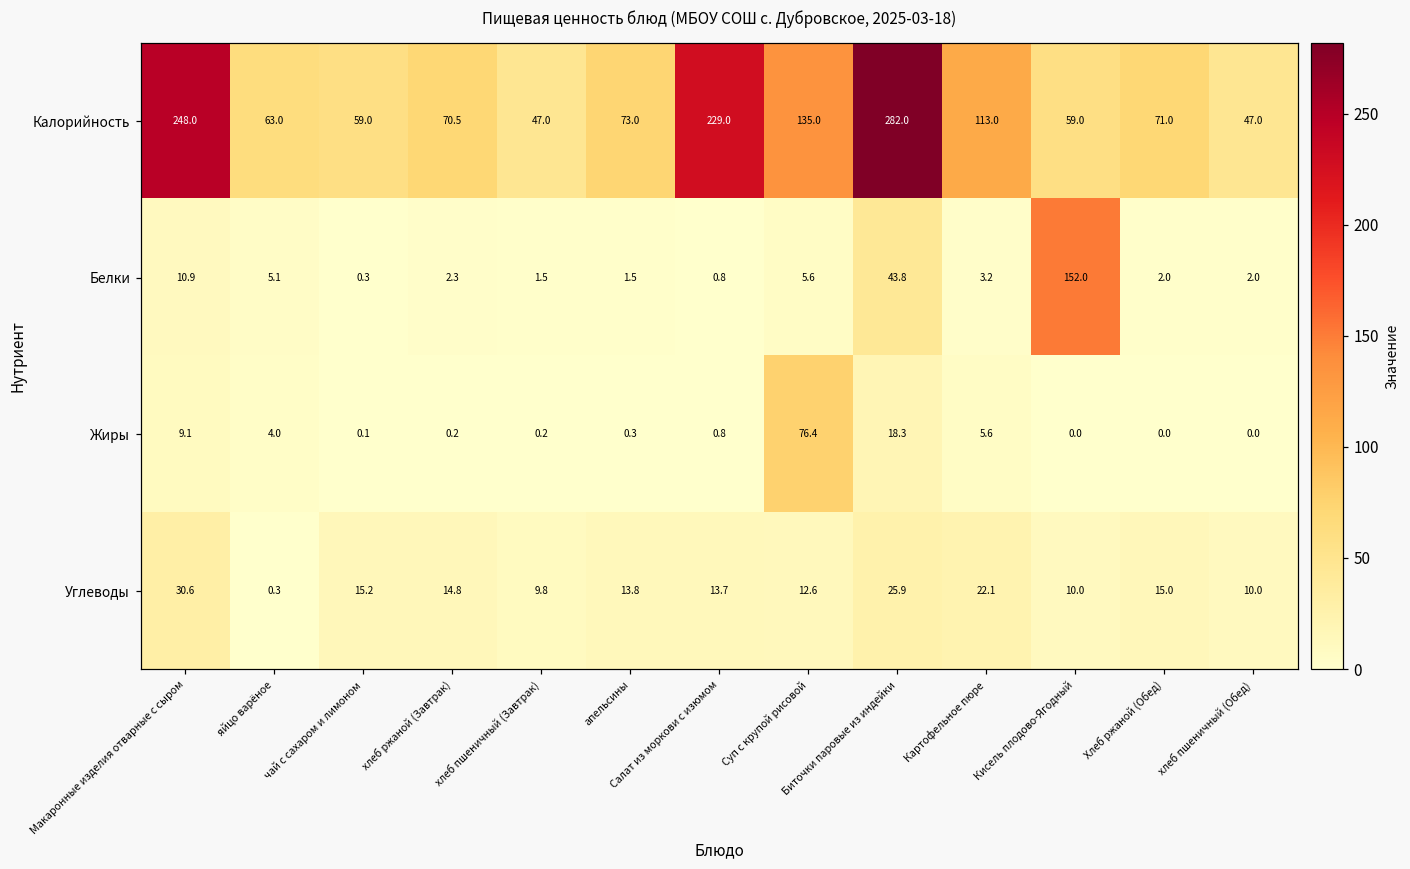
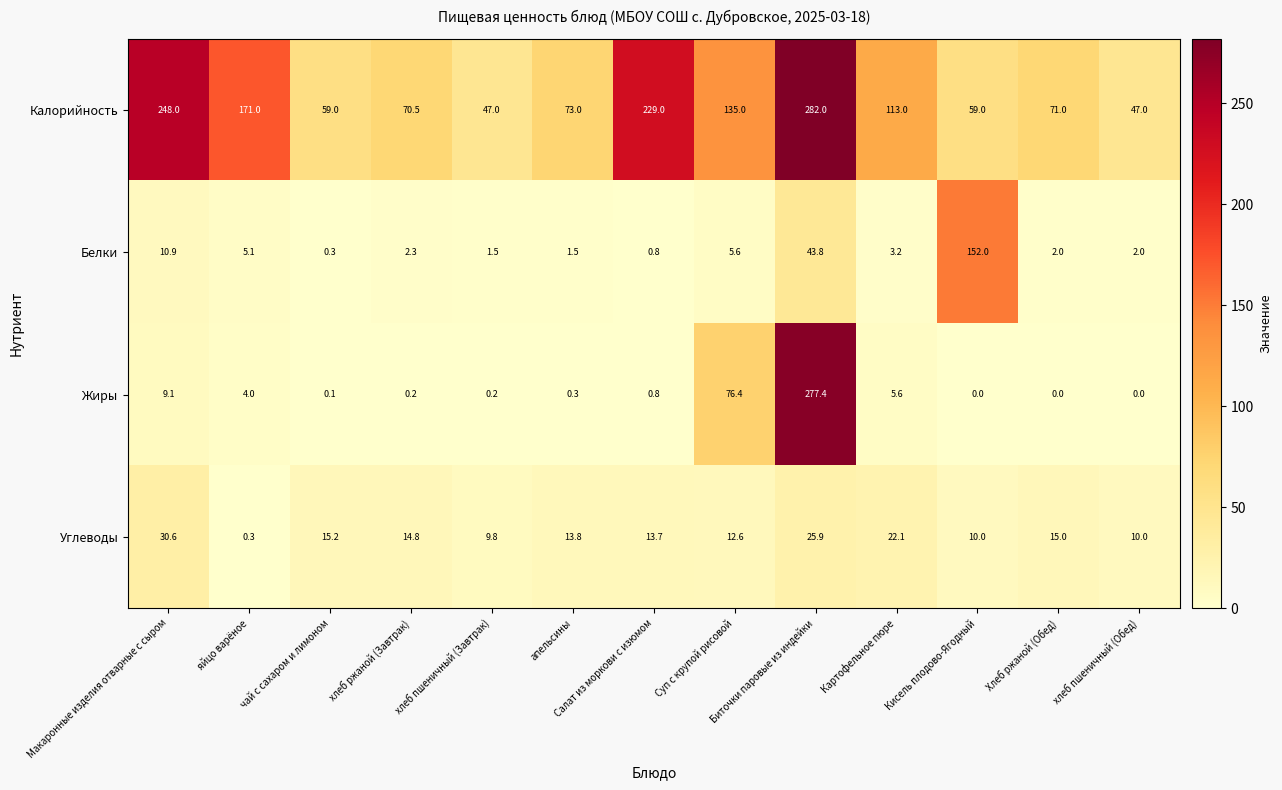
  {
    "Калорийность": {
      "Макаронные изделия отварные с сыром": 248.0,
-     "яйцо варёное": 63.0,
+     "яйцо варёное": 171.0,
      "чай с сахаром и лимоном": 59.0,
      "хлеб ржаной (Завтрак)": 70.5,
      "хлеб пшеничный (Завтрак)": 47.0,
      "апельсины": 73.0,
      "Салат из моркови с изюмом": 229.0,
      "Суп с крупой рисовой": 135.0,
      "Биточки паровые из индейки": 282.0,
      "Картофельное пюре": 113.0,
      "Кисель плодово-Ягодный": 59.0,
      "Хлеб ржаной (Обед)": 71.0,
      "хлеб пшеничный (Обед)": 47.0
    },
    "Белки": {
      "Макаронные изделия отварные с сыром": 10.9,
      "яйцо варёное": 5.1,
      "чай с сахаром и лимоном": 0.3,
      "хлеб ржаной (Завтрак)": 2.3,
      "хлеб пшеничный (Завтрак)": 1.5,
      "апельсины": 1.5,
      "Салат из моркови с изюмом": 0.8,
      "Суп с крупой рисовой": 5.6,
      "Биточки паровые из индейки": 43.8,
      "Картофельное пюре": 3.2,
      "Кисель плодово-Ягодный": 152.0,
      "Хлеб ржаной (Обед)": 2.0,
      "хлеб пшеничный (Обед)": 2.0
    },
    "Жиры": {
      "Макаронные изделия отварные с сыром": 9.1,
      "яйцо варёное": 4.0,
      "чай с сахаром и лимоном": 0.1,
      "хлеб ржаной (Завтрак)": 0.2,
      "хлеб пшеничный (Завтрак)": 0.2,
      "апельсины": 0.3,
      "Салат из моркови с изюмом": 0.8,
      "Суп с крупой рисовой": 76.4,
-     "Биточки паровые из индейки": 18.3,
+     "Биточки паровые из индейки": 277.4,
      "Картофельное пюре": 5.6,
      "Кисель плодово-Ягодный": 0.0,
      "Хлеб ржаной (Обед)": 0.0,
      "хлеб пшеничный (Обед)": 0.0
    },
    "Углеводы": {
      "Макаронные изделия отварные с сыром": 30.6,
      "яйцо варёное": 0.3,
      "чай с сахаром и лимоном": 15.2,
      "хлеб ржаной (Завтрак)": 14.8,
      "хлеб пшеничный (Завтрак)": 9.8,
      "апельсины": 13.8,
      "Салат из моркови с изюмом": 13.7,
      "Суп с крупой рисовой": 12.6,
      "Биточки паровые из индейки": 25.9,
      "Картофельное пюре": 22.1,
      "Кисель плодово-Ягодный": 10.0,
      "Хлеб ржаной (Обед)": 15.0,
      "хлеб пшеничный (Обед)": 10.0
    }
  }
